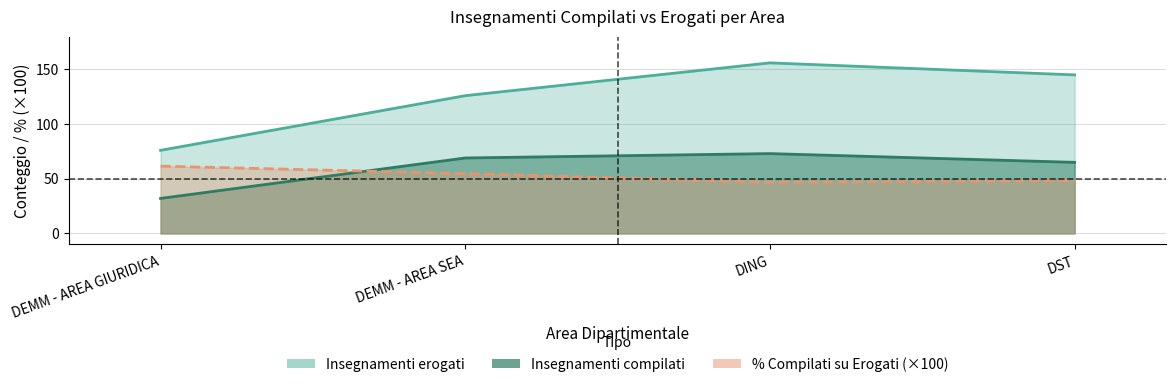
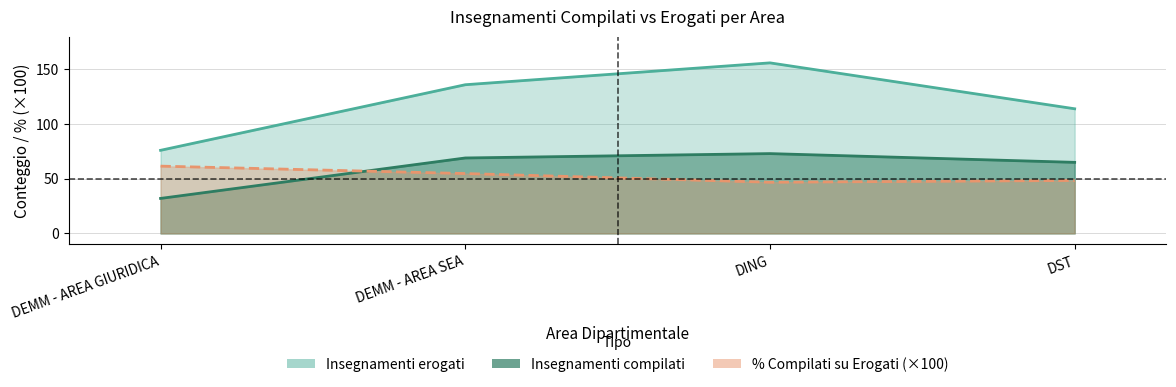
  {
    "Insegnamenti erogati": {
      "DEMM - AREA GIURIDICA": 76,
-     "DEMM - AREA SEA": 126,
+     "DEMM - AREA SEA": 136,
      "DING": 156,
-     "DST": 145
+     "DST": 114
    },
    "% Compilati su Erogati (×100)": {
      "DEMM - AREA GIURIDICA": 62,
      "DEMM - AREA SEA": 55,
      "DING": 47,
      "DST": 48
    }
  }
